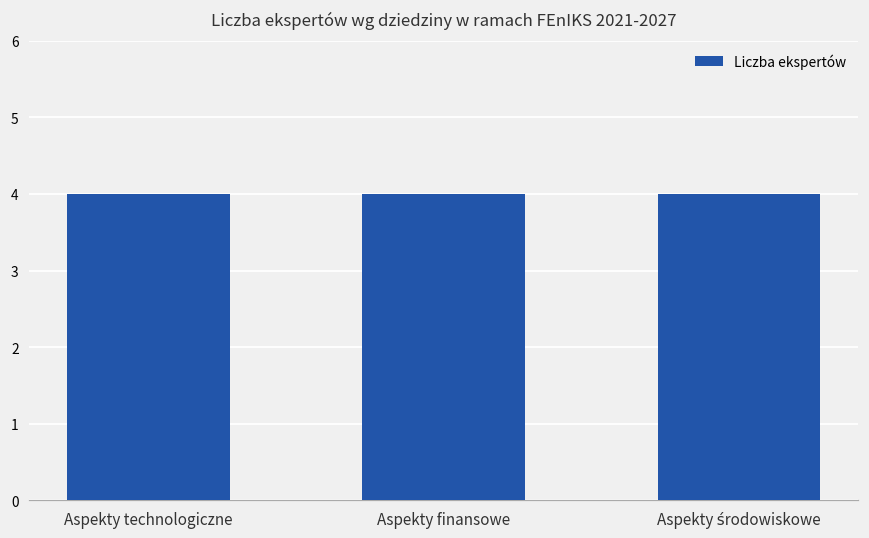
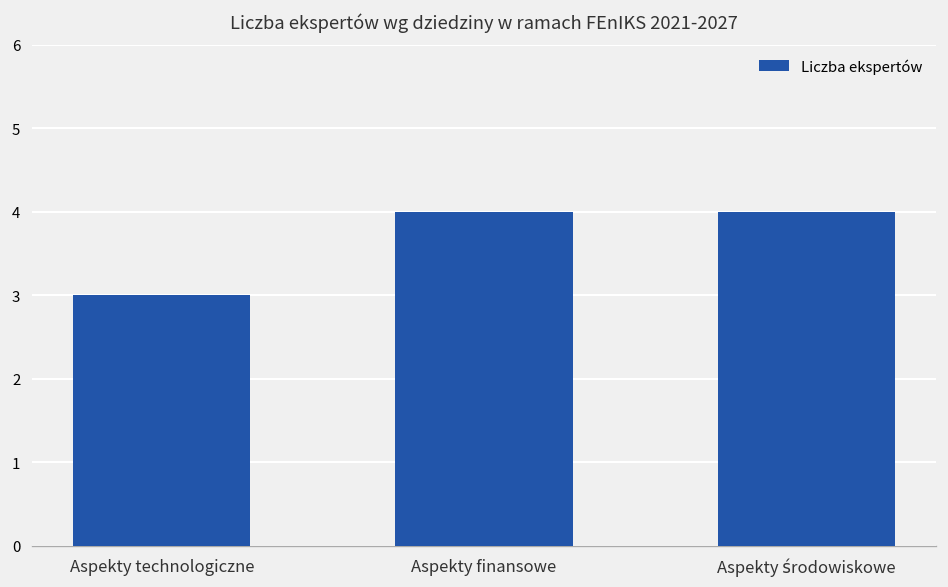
  {
-   "Aspekty technologiczne": 4,
+   "Aspekty technologiczne": 3,
    "Aspekty finansowe": 4,
    "Aspekty środowiskowe": 4
  }
